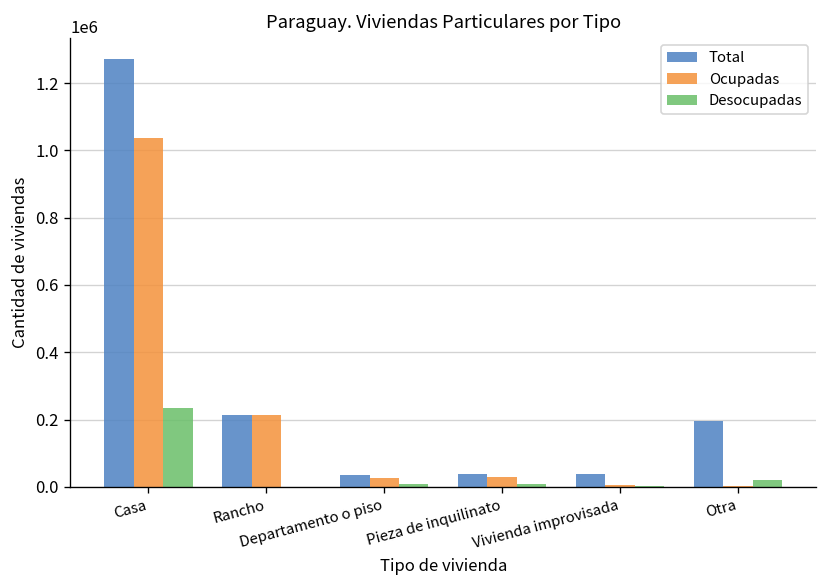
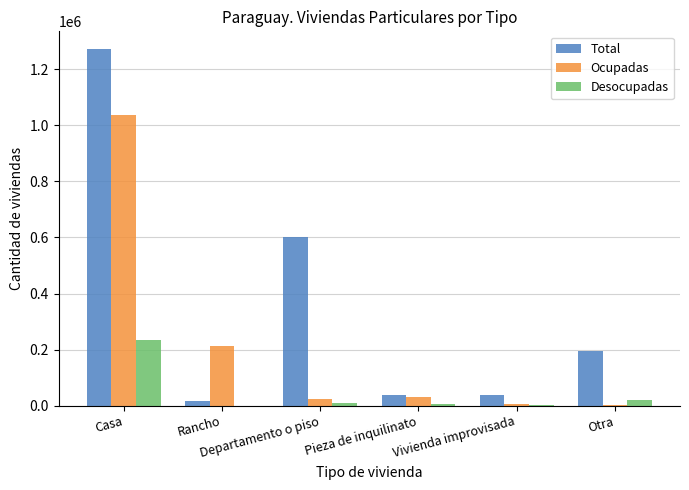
  {
    "Total": {
      "Casa": 1270000,
-     "Rancho": 210000,
-     "Departamento o piso": 30000,
+     "Rancho": 20000,
+     "Departamento o piso": 600000,
      "Pieza de inquilinato": 40000,
      "Vivienda improvisada": 40000,
      "Otra": 190000
    },
    "Ocupadas": {
      "Casa": 1040000,
      "Rancho": 210000,
      "Departamento o piso": 30000,
      "Pieza de inquilinato": 30000
    },
    "Desocupadas": {
      "Casa": 230000,
      "Rancho": 0,
      "Otra": 20000
    }
  }
